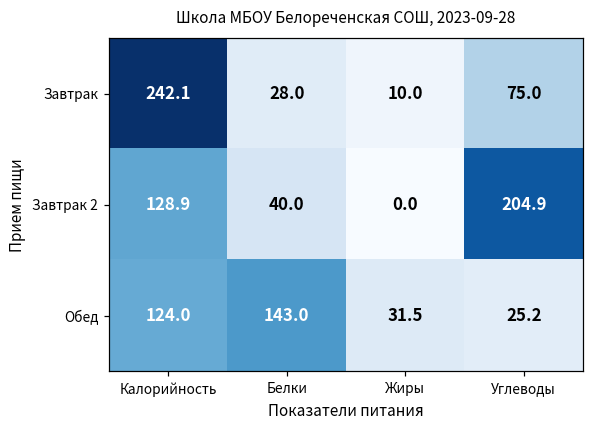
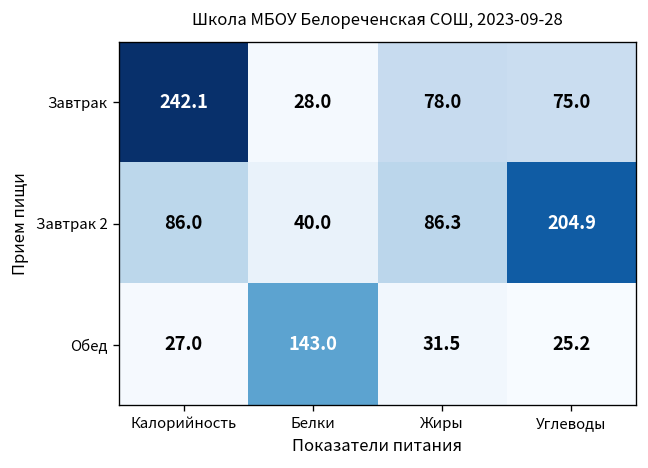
  {
    "Завтрак": {
      "Калорийность": 242.1,
      "Белки": 28.0,
-     "Жиры": 10.0,
+     "Жиры": 78.0,
      "Углеводы": 75.0
    },
    "Завтрак 2": {
-     "Калорийность": 128.9,
+     "Калорийность": 86.0,
      "Белки": 40.0,
-     "Жиры": 0.0,
+     "Жиры": 86.3,
      "Углеводы": 204.9
    },
    "Обед": {
-     "Калорийность": 124.0,
+     "Калорийность": 27.0,
      "Белки": 143.0,
      "Жиры": 31.5,
      "Углеводы": 25.2
    }
  }
